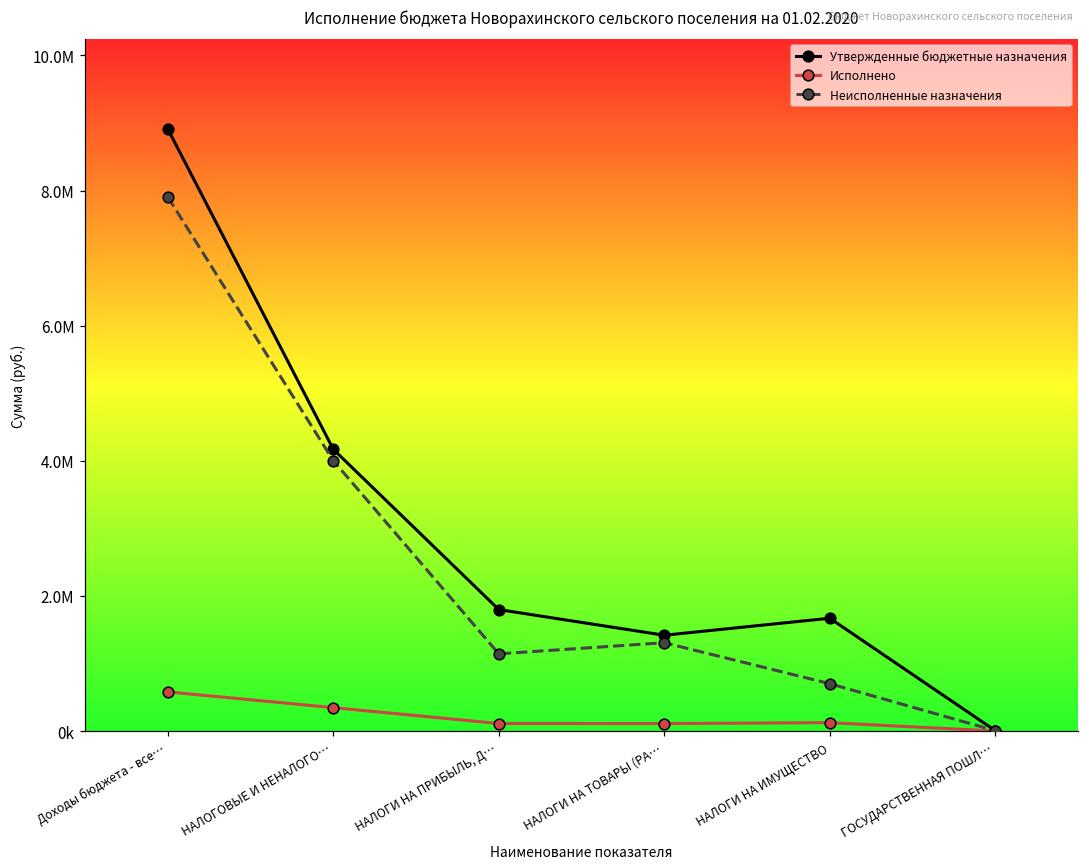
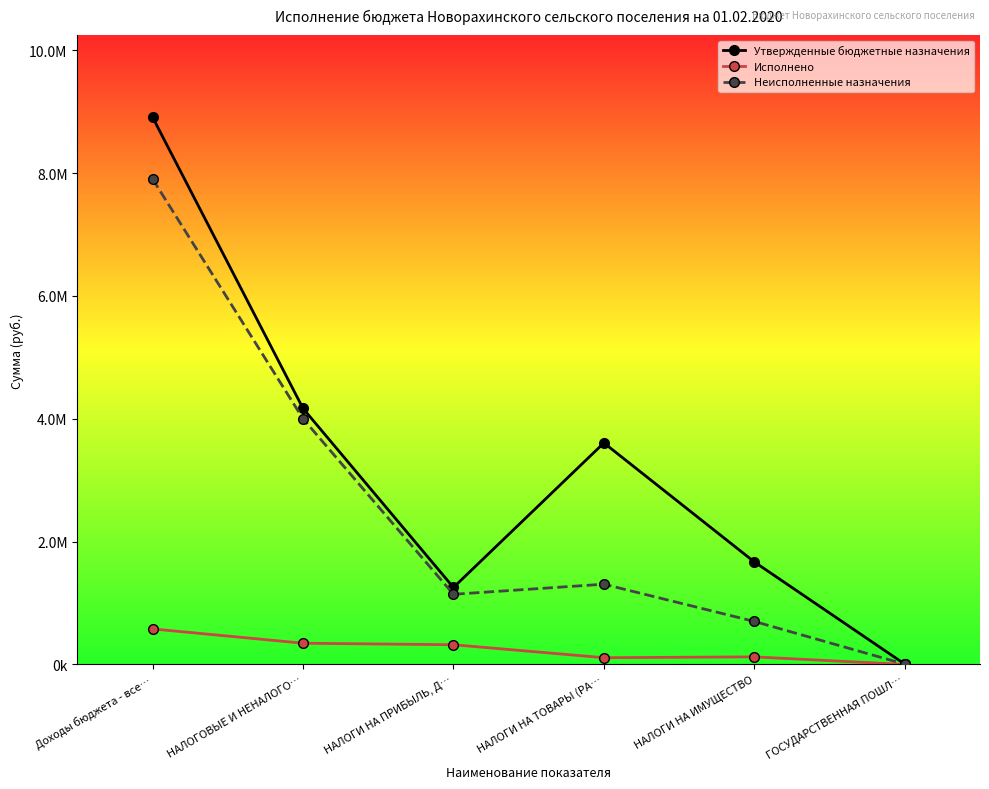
  {
    "Утвержденные бюджетные назначения": {
      "Доходы бюджета - все…": 8900000,
      "НАЛОГОВЫЕ И НЕНАЛОГО…": 4200000,
-     "НАЛОГИ НА ПРИБЫЛЬ, Д…": 1800000,
-     "НАЛОГИ НА ТОВАРЫ (РА…": 1400000,
+     "НАЛОГИ НА ПРИБЫЛЬ, Д…": 1300000,
+     "НАЛОГИ НА ТОВАРЫ (РА…": 3600000,
      "НАЛОГИ НА ИМУЩЕСТВО": 1700000
    },
    "Исполнено": {
      "Доходы бюджета - все…": 600000,
      "НАЛОГОВЫЕ И НЕНАЛОГО…": 300000,
-     "НАЛОГИ НА ПРИБЫЛЬ, Д…": 100000,
+     "НАЛОГИ НА ПРИБЫЛЬ, Д…": 300000,
      "НАЛОГИ НА ТОВАРЫ (РА…": 100000,
      "НАЛОГИ НА ИМУЩЕСТВО": 100000
    },
    "Неисполненные назначения": {
      "Доходы бюджета - все…": 7900000,
      "НАЛОГОВЫЕ И НЕНАЛОГО…": 4000000,
      "НАЛОГИ НА ПРИБЫЛЬ, Д…": 1100000,
      "НАЛОГИ НА ТОВАРЫ (РА…": 1300000,
      "НАЛОГИ НА ИМУЩЕСТВО": 700000
    }
  }
